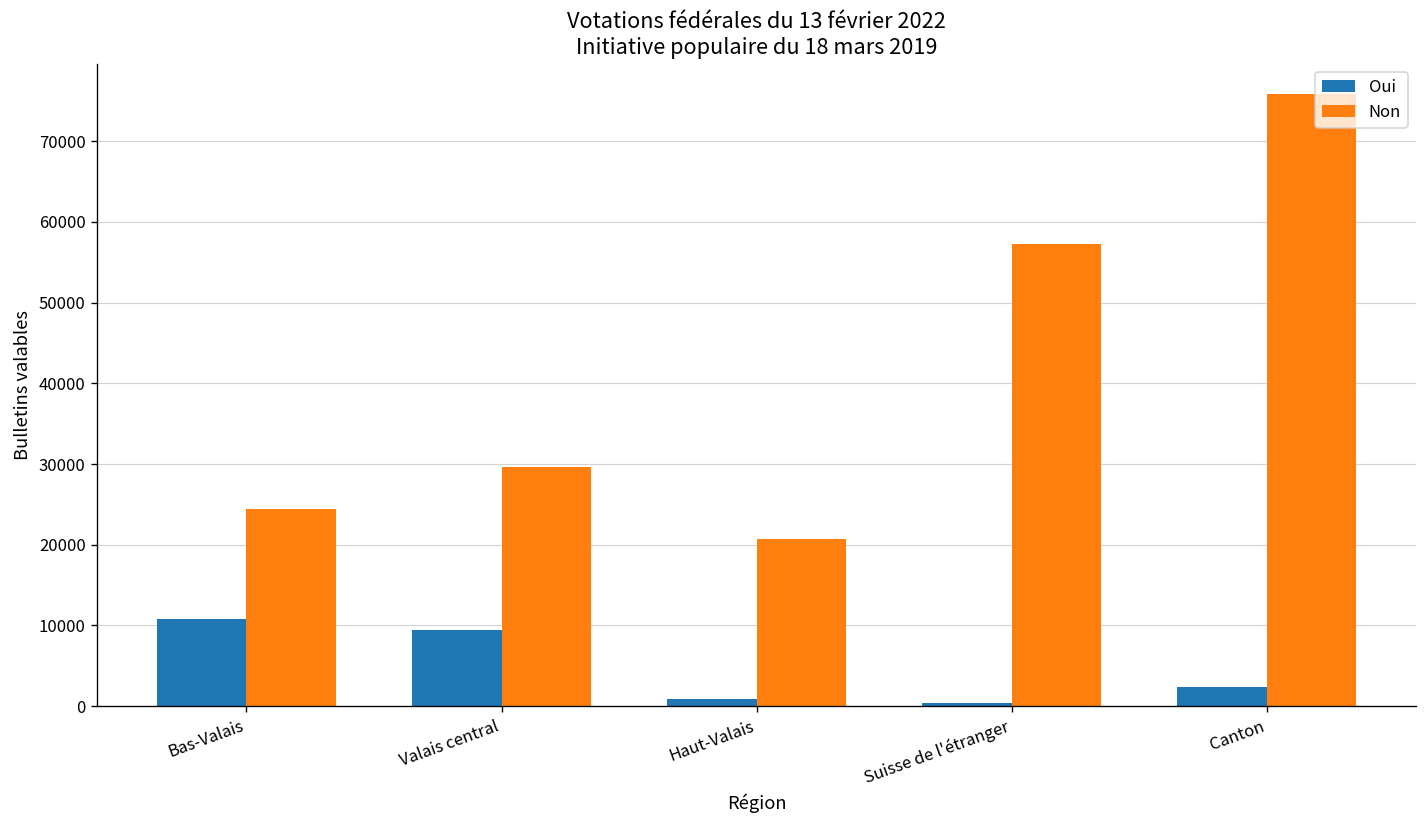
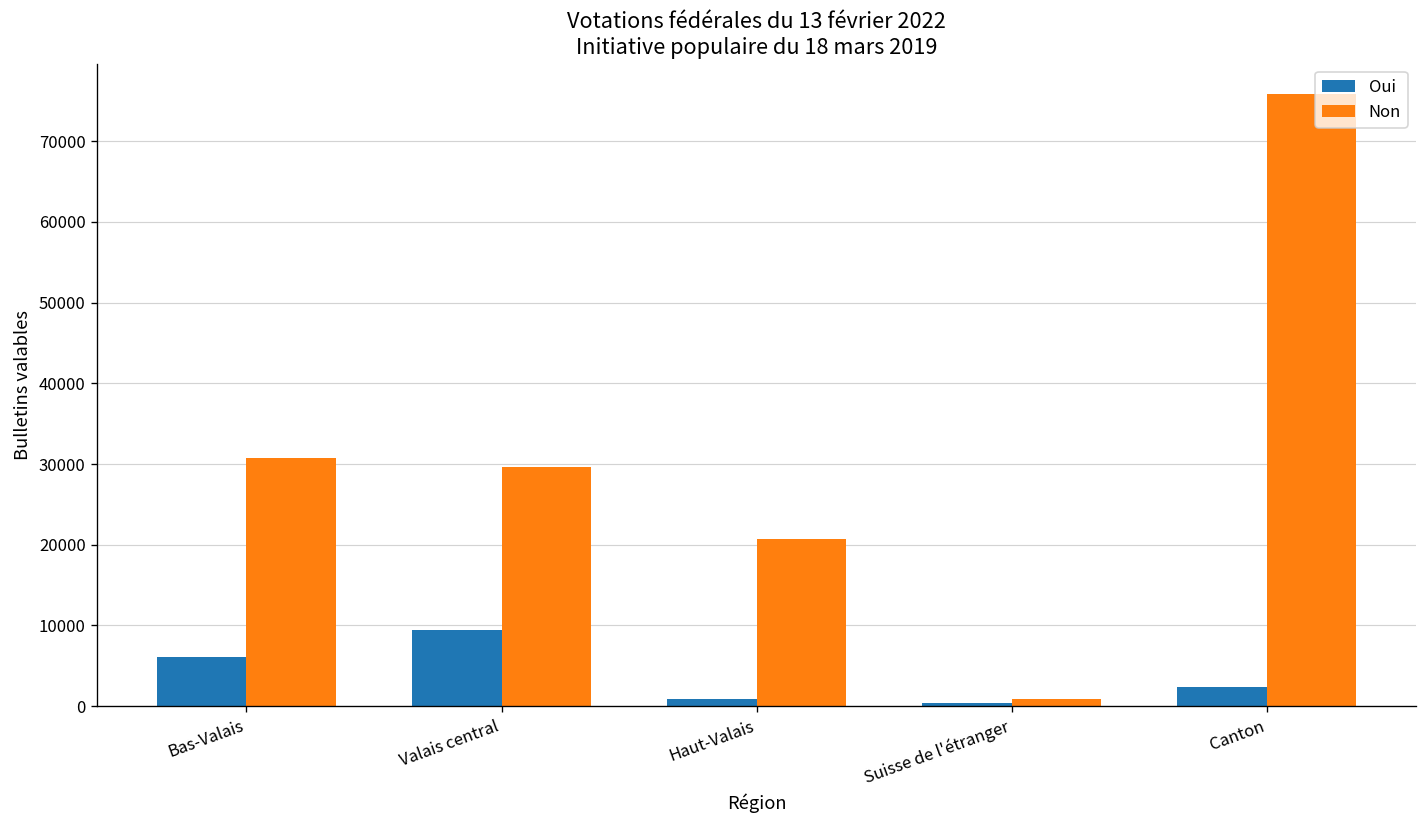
  {
    "Oui": {
-     "Bas-Valais": 11000,
+     "Bas-Valais": 6000,
      "Valais central": 9000,
      "Haut-Valais": 1000,
      "Suisse de l'étranger": 0,
      "Canton": 2000
    },
    "Non": {
-     "Bas-Valais": 24000,
+     "Bas-Valais": 31000,
      "Valais central": 30000,
      "Haut-Valais": 21000,
-     "Suisse de l'étranger": 57000,
+     "Suisse de l'étranger": 1000,
      "Canton": 76000
    }
  }
